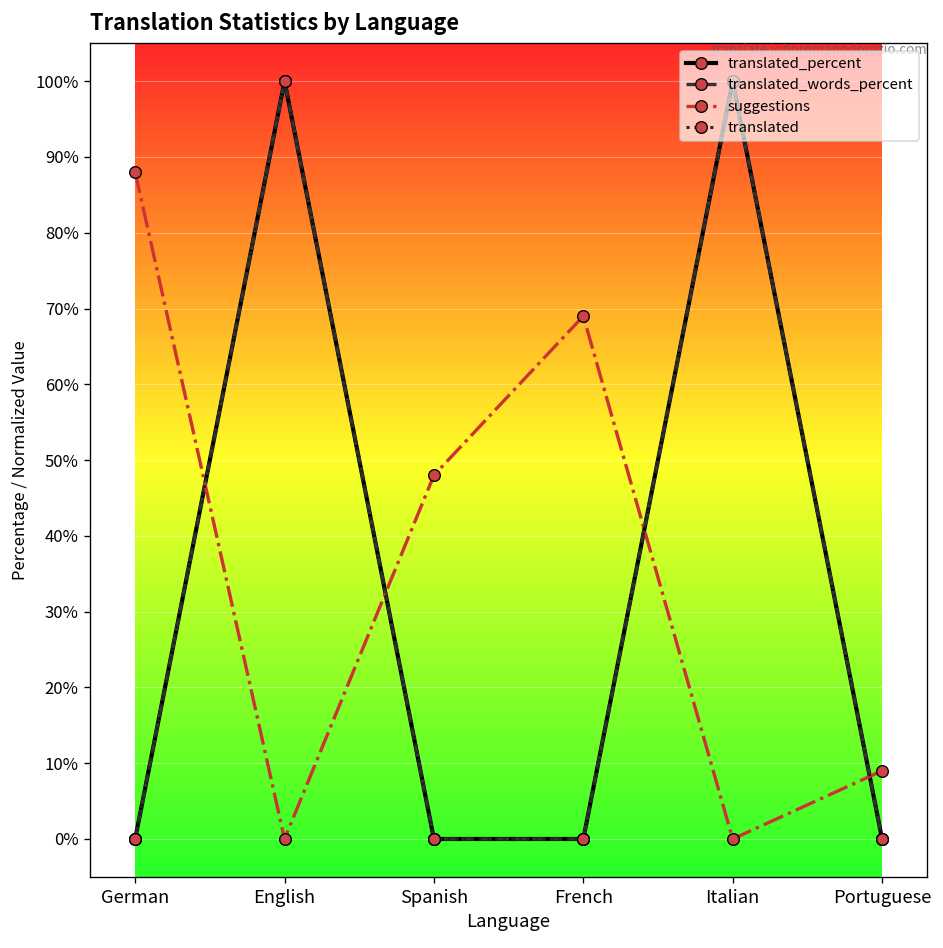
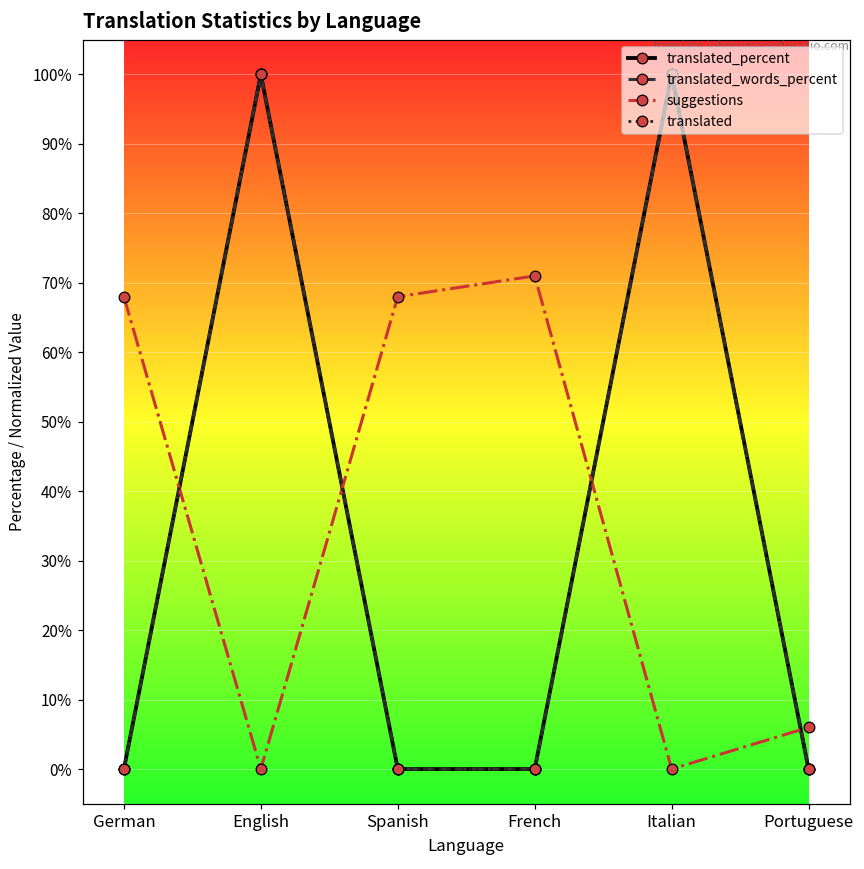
  {
    "translated": {
      "German": "0%",
      "English": "100%",
      "Spanish": "0%",
      "French": "0%",
      "Portuguese": "0%"
    },
    "suggestions": {
-     "German": "88%",
+     "German": "68%",
      "English": "0%",
-     "Spanish": "48%",
-     "French": "69%",
+     "Spanish": "68%",
+     "French": "71%",
      "Italian": "0%",
-     "Portuguese": "9%"
+     "Portuguese": "6%"
    }
  }
